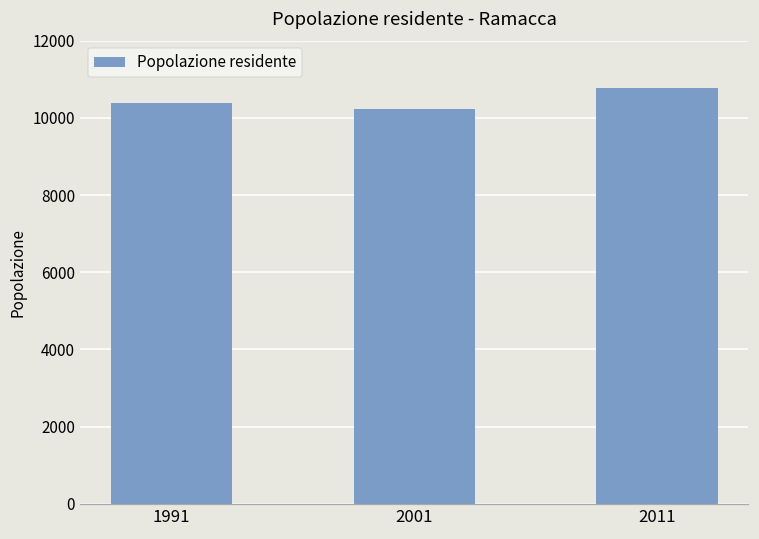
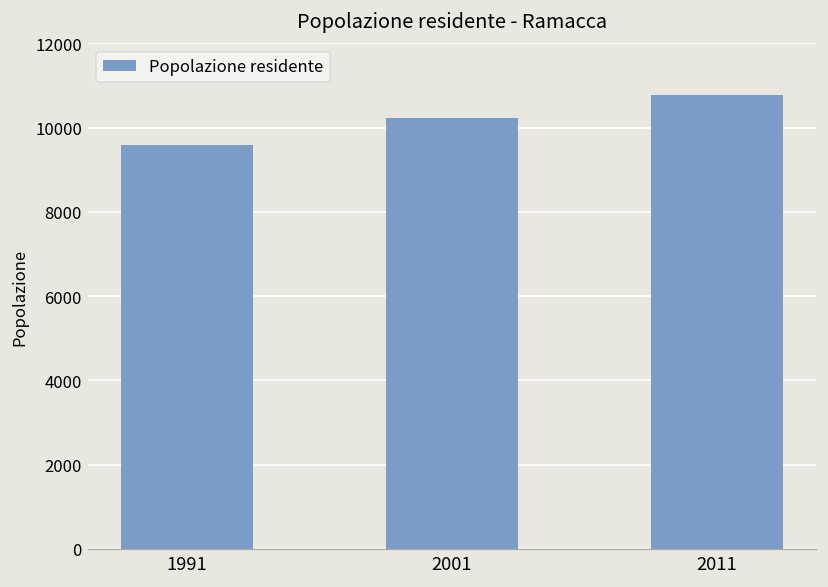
  {
-   "1991": 10400,
+   "1991": 9600,
    "2001": 10200,
    "2011": 10800
  }
